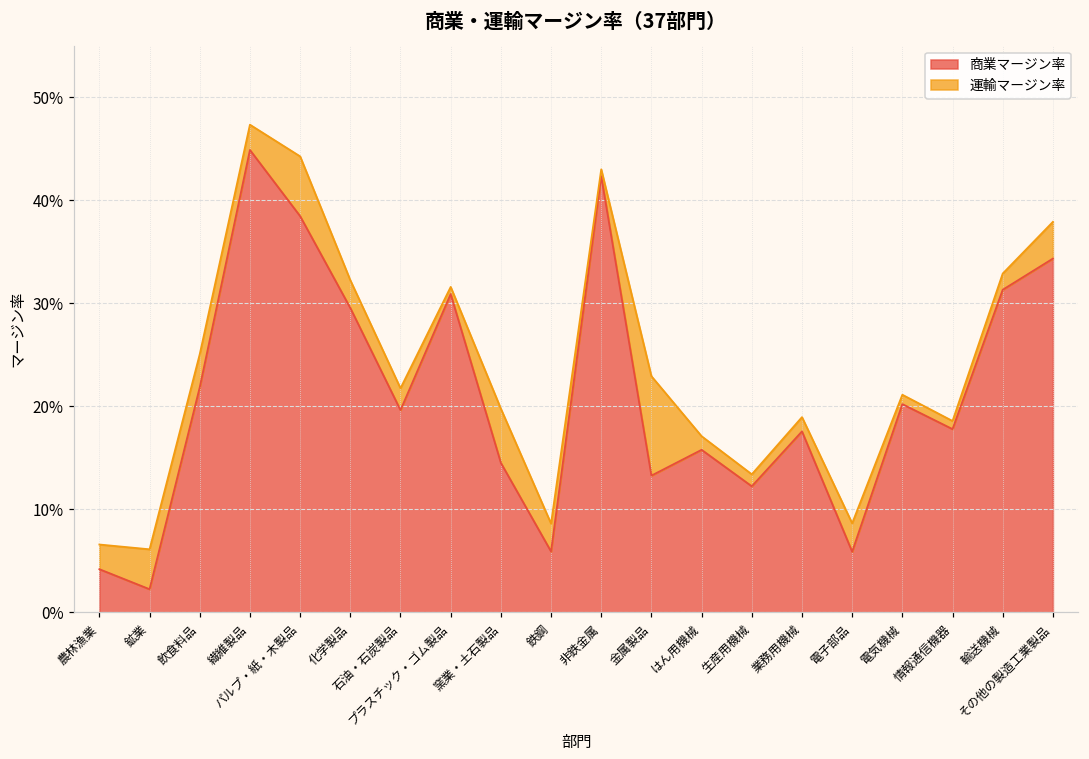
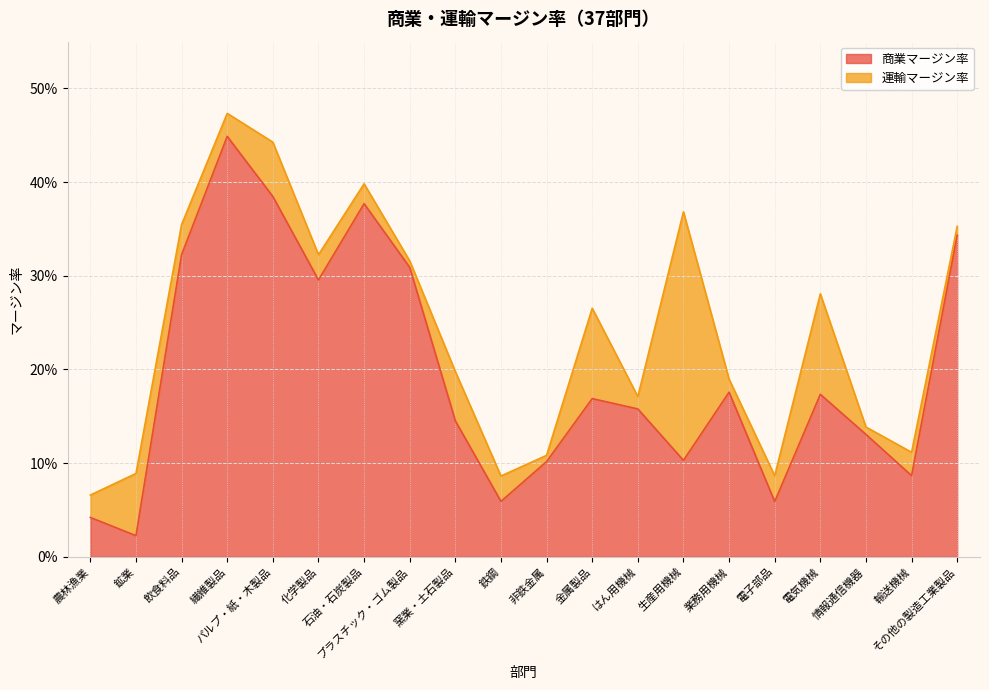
  {
    "商業マージン率": {
      "農林漁業": "4%",
      "鉱業": "2%",
-     "飲食料品": "22%",
+     "飲食料品": "32%",
      "繊維製品": "45%",
      "パルプ・紙・木製品": "38%",
      "化学製品": "30%",
-     "石油・石炭製品": "20%",
+     "石油・石炭製品": "38%",
      "プラスチック・ゴム製品": "31%",
      "窯業・土石製品": "15%",
      "鉄鋼": "6%",
-     "非鉄金属": "42%",
-     "金属製品": "13%",
+     "非鉄金属": "10%",
+     "金属製品": "17%",
      "はん用機械": "16%",
-     "生産用機械": "12%",
+     "生産用機械": "10%",
      "業務用機械": "18%",
      "電子部品": "6%",
-     "電気機械": "20%",
-     "情報通信機器": "18%",
-     "輸送機械": "31%",
+     "電気機械": "17%",
+     "情報通信機器": "13%",
+     "輸送機械": "9%",
      "その他の製造工業製品": "34%"
    },
    "運輸マージン率": {
      "農林漁業": "2%",
-     "鉱業": "4%",
+     "鉱業": "7%",
      "飲食料品": "3%",
      "繊維製品": "2%",
      "パルプ・紙・木製品": "6%",
      "化学製品": "3%",
      "石油・石炭製品": "2%",
      "プラスチック・ゴム製品": "1%",
      "窯業・土石製品": "5%",
      "鉄鋼": "3%",
      "非鉄金属": "1%",
      "金属製品": "10%",
      "はん用機械": "1%",
-     "生産用機械": "1%",
+     "生産用機械": "27%",
      "業務用機械": "1%",
      "電子部品": "3%",
-     "電気機械": "1%",
+     "電気機械": "11%",
      "情報通信機器": "1%",
-     "輸送機械": "1.6%",
-     "その他の製造工業製品": "4%"
+     "輸送機械": "2.5%",
+     "その他の製造工業製品": "1%"
    }
  }
